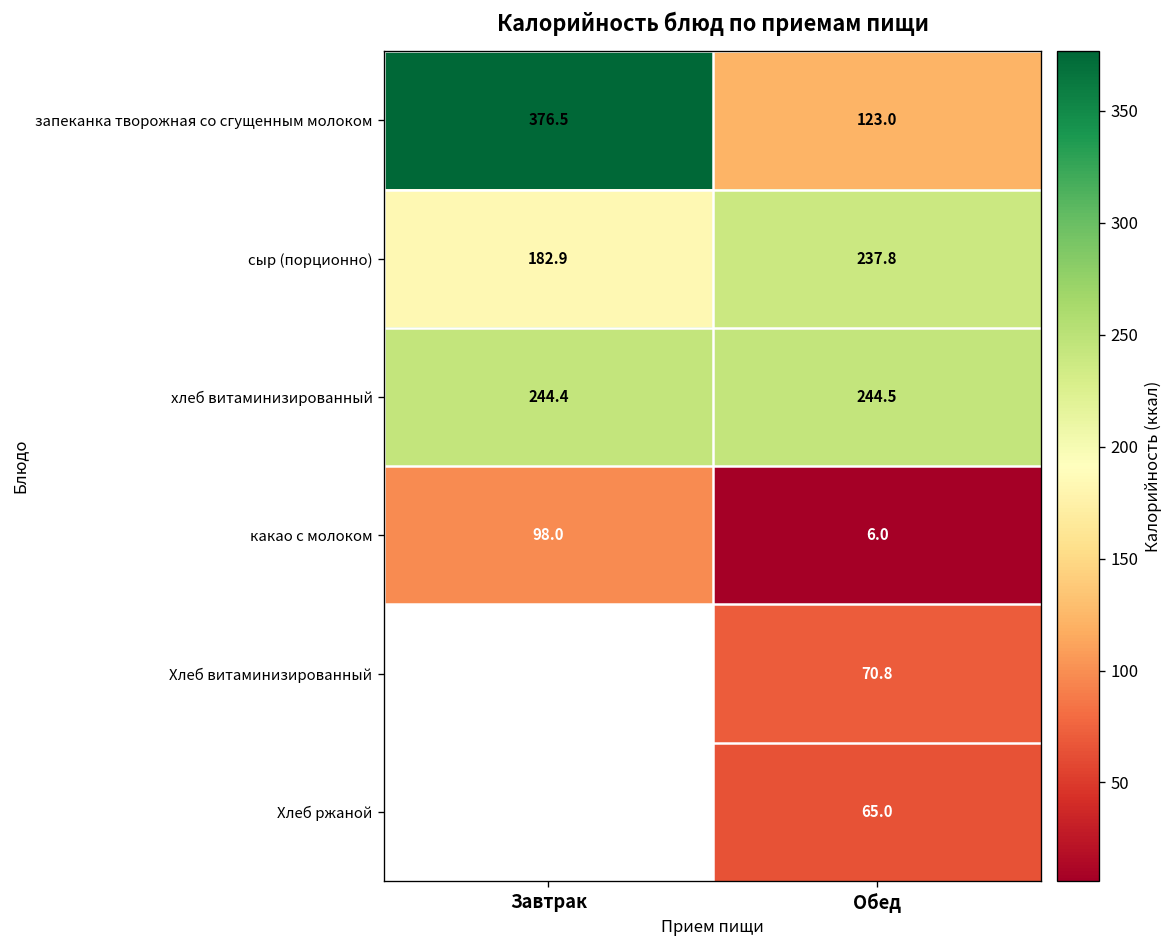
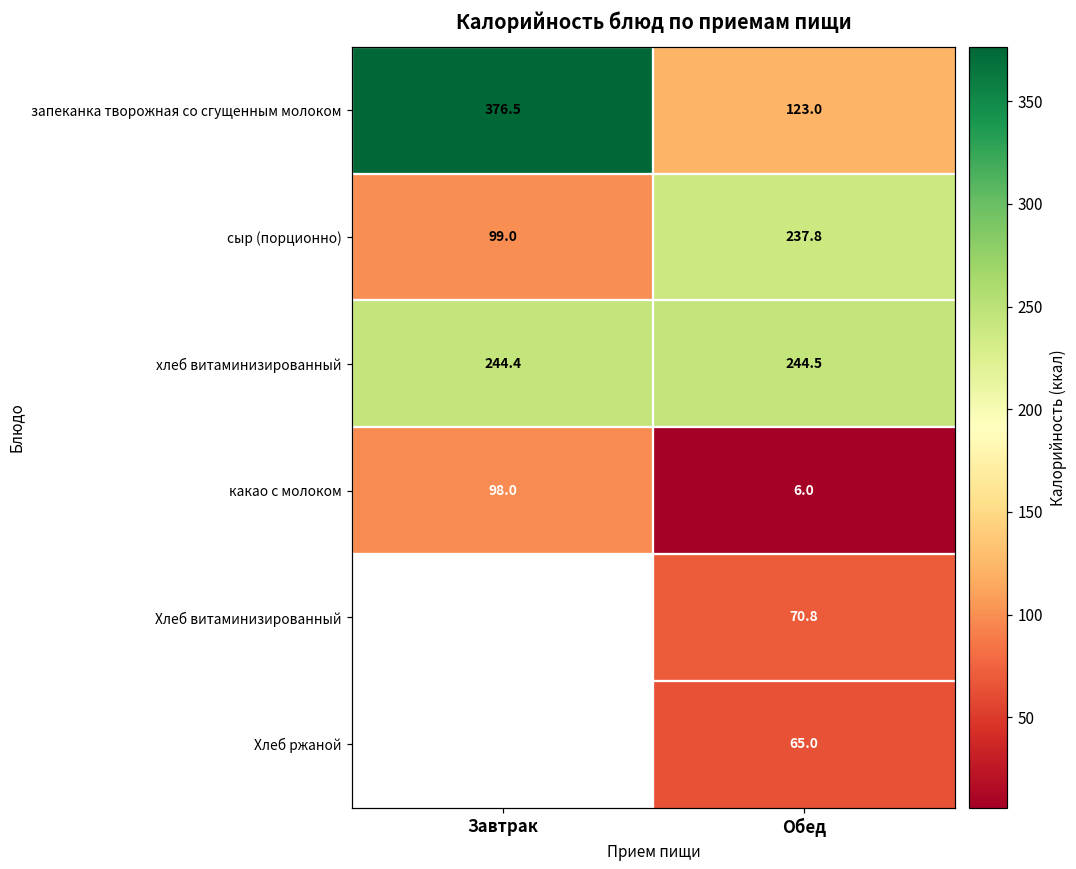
  {
    "запеканка творожная со сгущенным молоком": {
      "Завтрак": 376.5,
      "Обед": 123.0
    },
    "сыр (порционно)": {
-     "Завтрак": 182.9,
+     "Завтрак": 99.0,
      "Обед": 237.8
    },
    "хлеб витаминизированный": {
      "Завтрак": 244.4,
      "Обед": 244.5
    },
    "какао с молоком": {
      "Завтрак": 98.0,
      "Обед": 6.0
    },
    "Хлеб витаминизированный": {
      "Обед": 70.8
    },
    "Хлеб ржаной": {
      "Обед": 65.0
    }
  }
